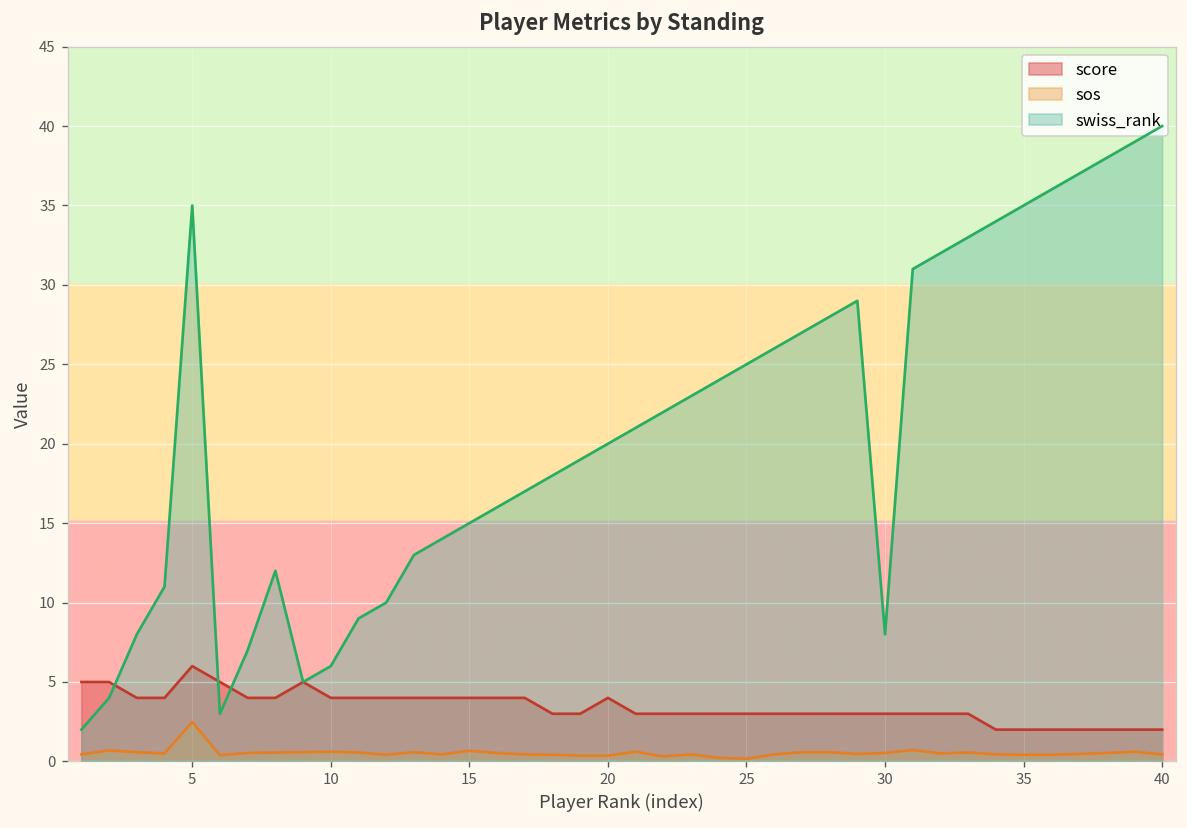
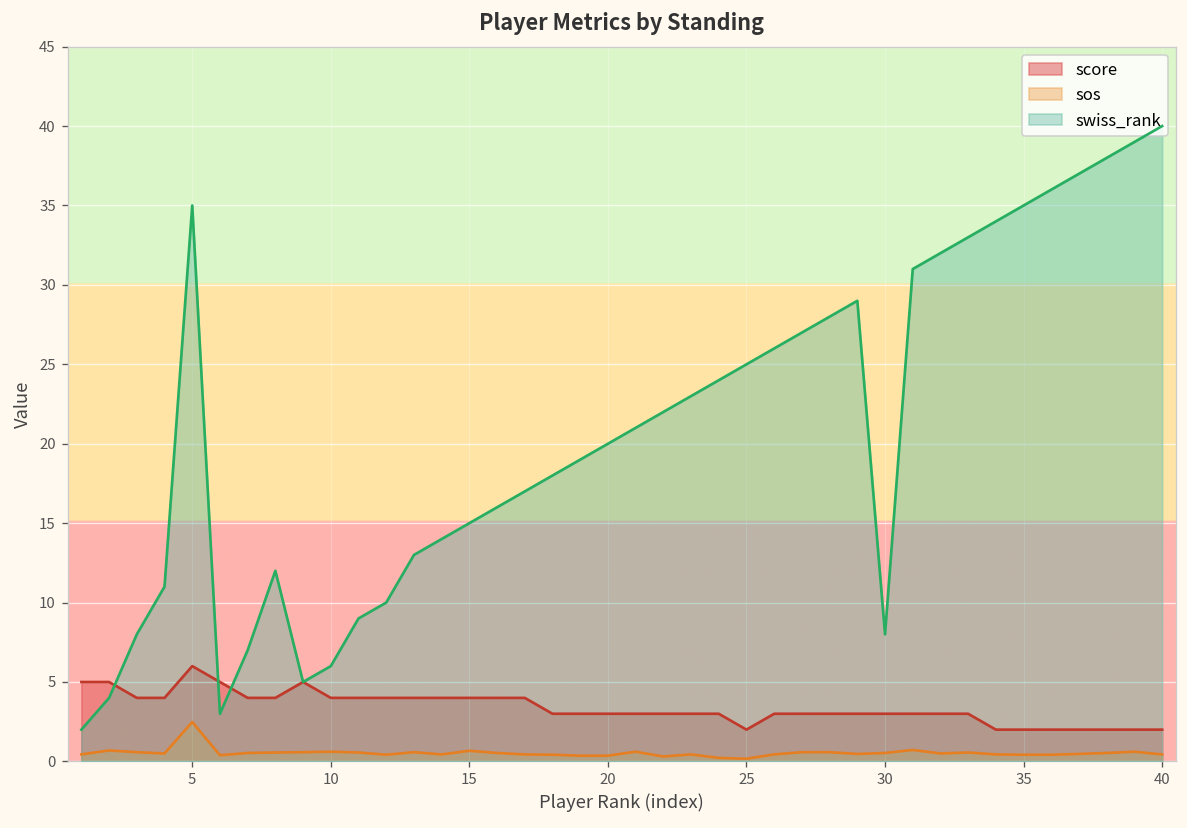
  {
    "score": {
      "5": 6,
      "10": 4,
      "15": 4,
-     "20": 4,
-     "25": 3,
+     "20": 3,
+     "25": 2,
      "30": 3,
      "35": 2,
      "40": 2
    },
    "sos": {
      "5": 2.5,
      "10": 0.6,
      "15": 0.7,
      "20": 0.4,
      "25": 0,
      "30": 0.5,
      "35": 0.4,
      "40": 0.4
    },
    "swiss_rank": {
      "5": 35,
      "10": 6,
      "15": 15,
      "20": 20,
      "25": 25,
      "30": 8,
      "35": 35
    }
  }
